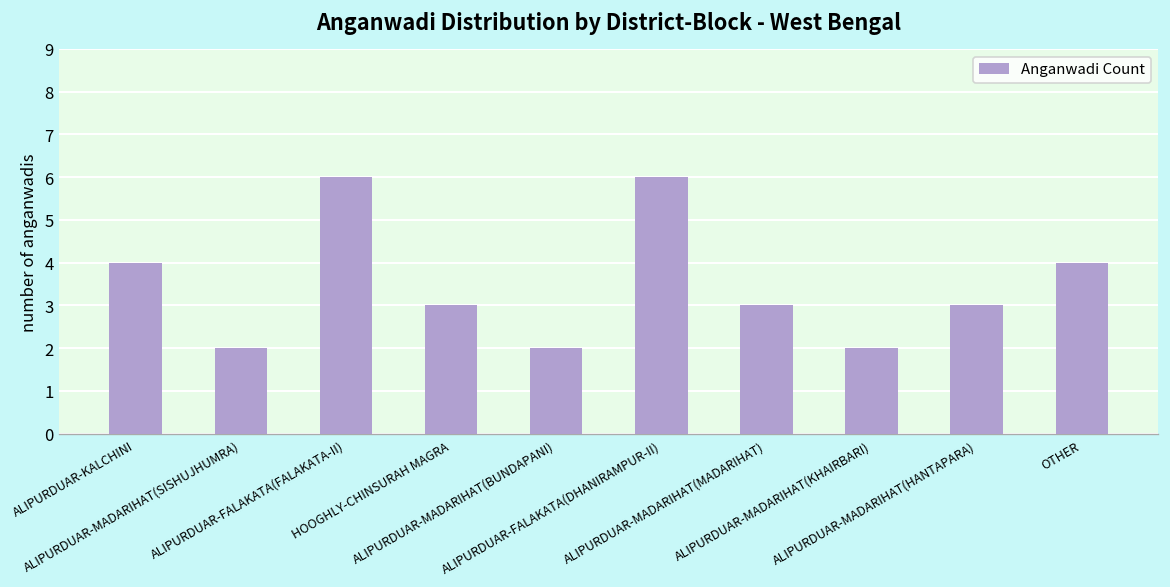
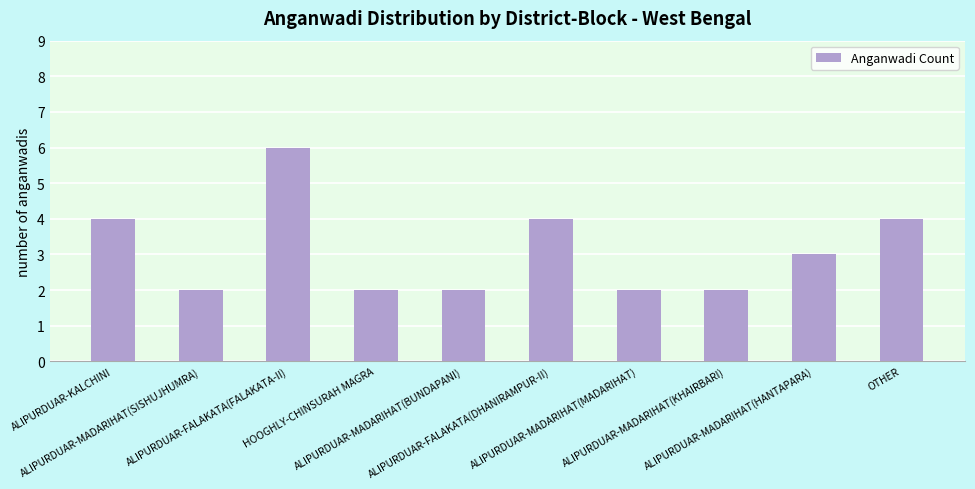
  {
    "ALIPURDUAR-KALCHINI": 4,
    "ALIPURDUAR-MADARIHAT(SISHUJHUMRA)": 2,
    "ALIPURDUAR-FALAKATA(FALAKATA-II)": 6,
-   "HOOGHLY-CHINSURAH MAGRA": 3,
+   "HOOGHLY-CHINSURAH MAGRA": 2,
    "ALIPURDUAR-MADARIHAT(BUNDAPANI)": 2,
-   "ALIPURDUAR-FALAKATA(DHANIRAMPUR-II)": 6,
-   "ALIPURDUAR-MADARIHAT(MADARIHAT)": 3,
+   "ALIPURDUAR-FALAKATA(DHANIRAMPUR-II)": 4,
+   "ALIPURDUAR-MADARIHAT(MADARIHAT)": 2,
    "ALIPURDUAR-MADARIHAT(KHAIRBARI)": 2,
    "ALIPURDUAR-MADARIHAT(HANTAPARA)": 3,
    "OTHER": 4
  }
